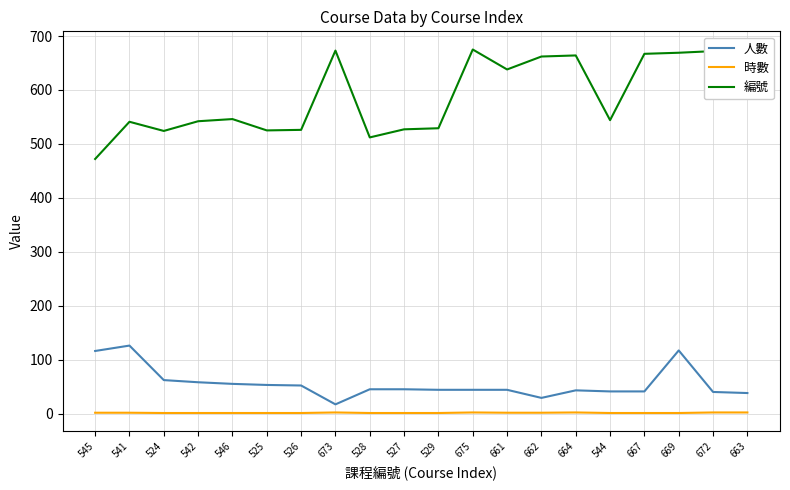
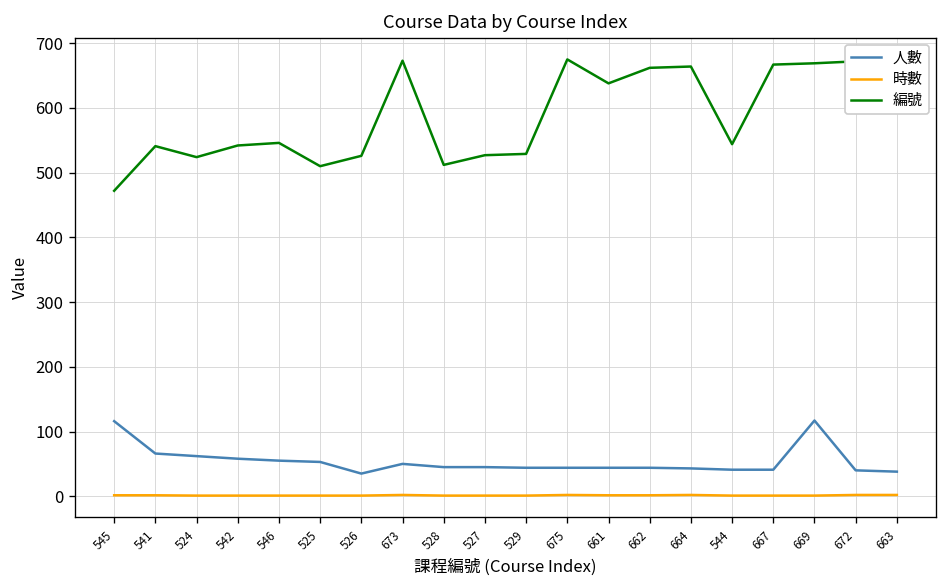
  {
    "人數": {
      "545": 120,
-     "541": 130,
+     "541": 70,
      "524": 60,
      "542": 60,
      "546": 60,
      "525": 50,
-     "526": 50,
-     "673": 20,
+     "526": 40,
+     "673": 50,
      "528": 50,
      "527": 50,
      "529": 40,
      "675": 40,
      "661": 40,
-     "662": 30,
+     "662": 40,
      "664": 40,
      "544": 40,
      "667": 40,
      "669": 120,
      "672": 40,
      "663": 40
    },
    "時數": {
      "545": 0,
      "541": 0,
      "524": 0,
      "542": 0,
      "546": 0,
      "525": 0,
      "526": 0,
      "673": 0,
      "528": 0,
      "527": 0,
      "529": 0,
      "675": 0,
      "661": 0,
      "662": 0,
      "664": 0,
      "544": 0,
      "667": 0,
      "669": 0,
      "672": 0,
      "663": 0
    },
    "編號": {
      "545": 470,
      "541": 540,
      "524": 520,
      "542": 540,
      "546": 550,
-     "525": 530,
+     "525": 510,
      "526": 530,
      "673": 670,
      "528": 510,
      "527": 530,
      "529": 530,
      "675": 680,
      "661": 640,
      "662": 660,
      "664": 660,
      "544": 540,
      "667": 670,
      "669": 670
    }
  }
